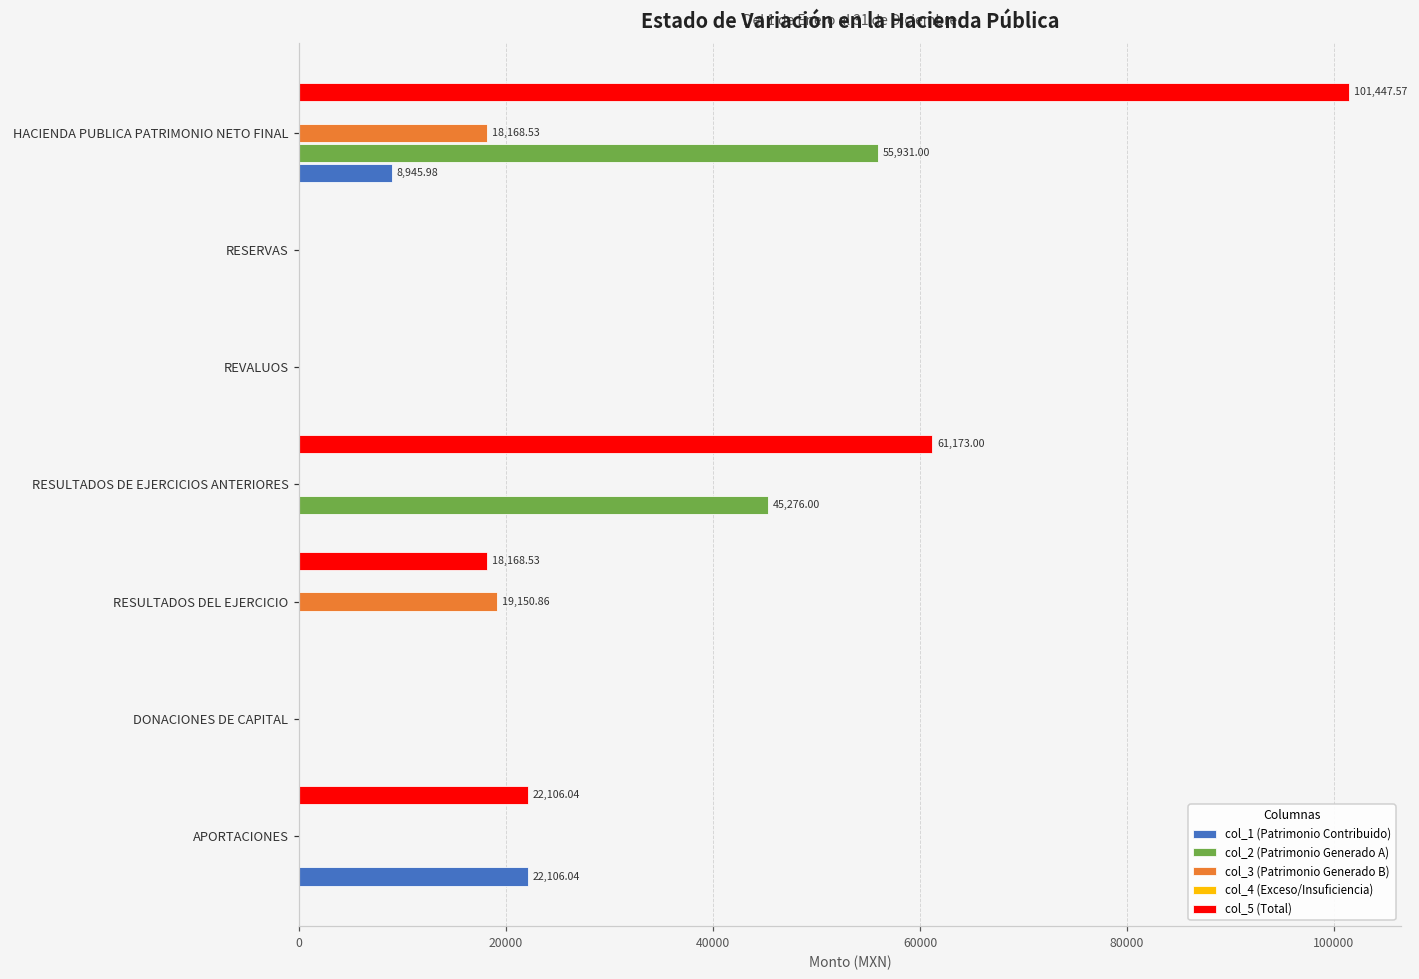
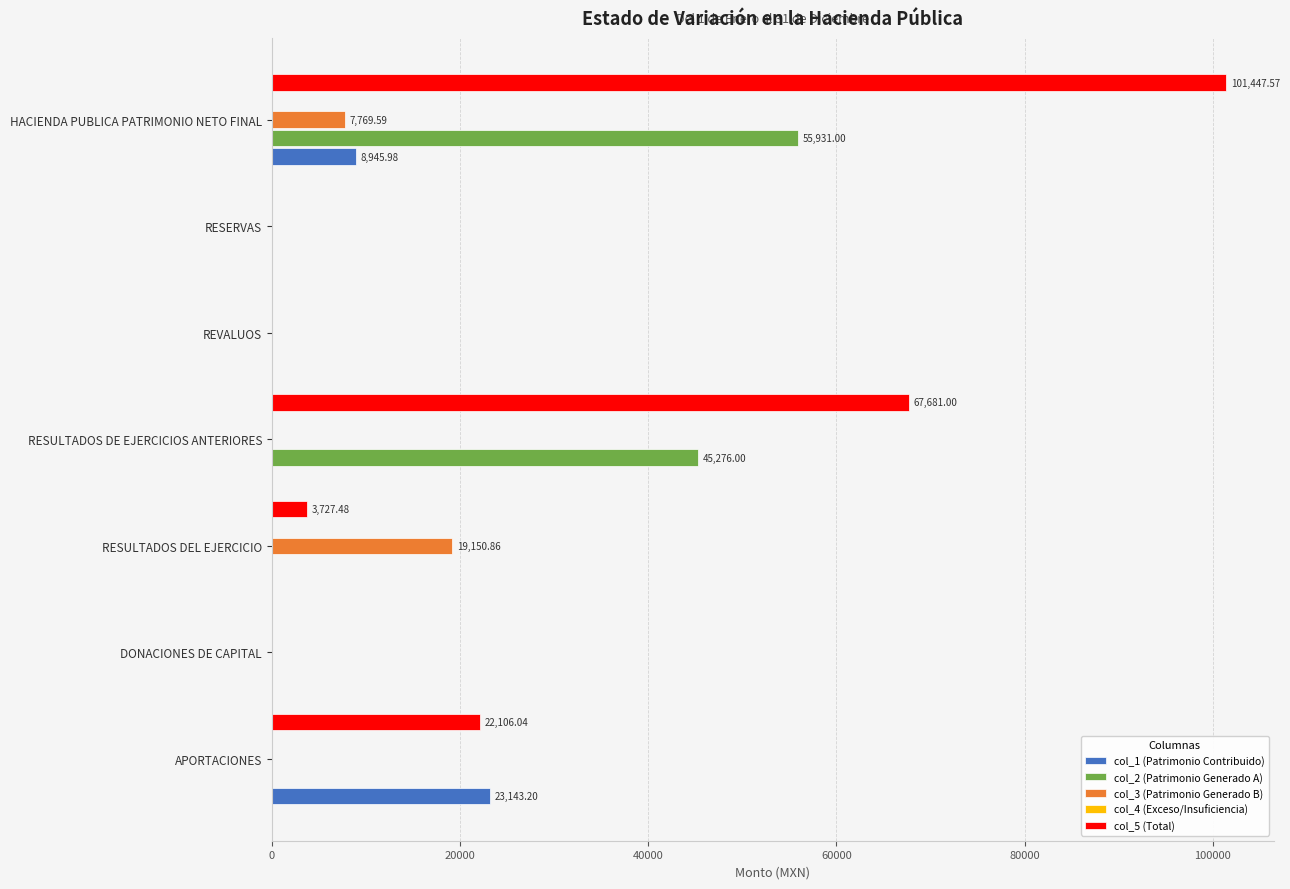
  {
    "col_1 (Patrimonio Contribuido)": {
      "HACIENDA PUBLICA PATRIMONIO NETO FINAL": "8,945.98",
-     "APORTACIONES": "22,106.04"
+     "APORTACIONES": "23,143.20"
    },
    "col_2 (Patrimonio Generado A)": {
      "HACIENDA PUBLICA PATRIMONIO NETO FINAL": "55,931.00",
      "RESULTADOS DE EJERCICIOS ANTERIORES": "45,276.00"
    },
    "col_3 (Patrimonio Generado B)": {
-     "HACIENDA PUBLICA PATRIMONIO NETO FINAL": "18,168.53",
+     "HACIENDA PUBLICA PATRIMONIO NETO FINAL": "7,769.59",
      "RESULTADOS DEL EJERCICIO": "19,150.86"
    },
    "col_4 (Exceso/Insuficiencia)": {
      "HACIENDA PUBLICA PATRIMONIO NETO FINAL": "0",
      "RESERVAS": "0",
      "REVALUOS": "0",
      "RESULTADOS DE EJERCICIOS ANTERIORES": "0",
      "RESULTADOS DEL EJERCICIO": "0",
      "DONACIONES DE CAPITAL": "0",
      "APORTACIONES": "0"
    },
    "col_5 (Total)": {
      "HACIENDA PUBLICA PATRIMONIO NETO FINAL": "101,447.57",
-     "RESULTADOS DE EJERCICIOS ANTERIORES": "61,173.00",
-     "RESULTADOS DEL EJERCICIO": "18,168.53",
+     "RESULTADOS DE EJERCICIOS ANTERIORES": "67,681.00",
+     "RESULTADOS DEL EJERCICIO": "3,727.48",
      "APORTACIONES": "22,106.04"
    }
  }
